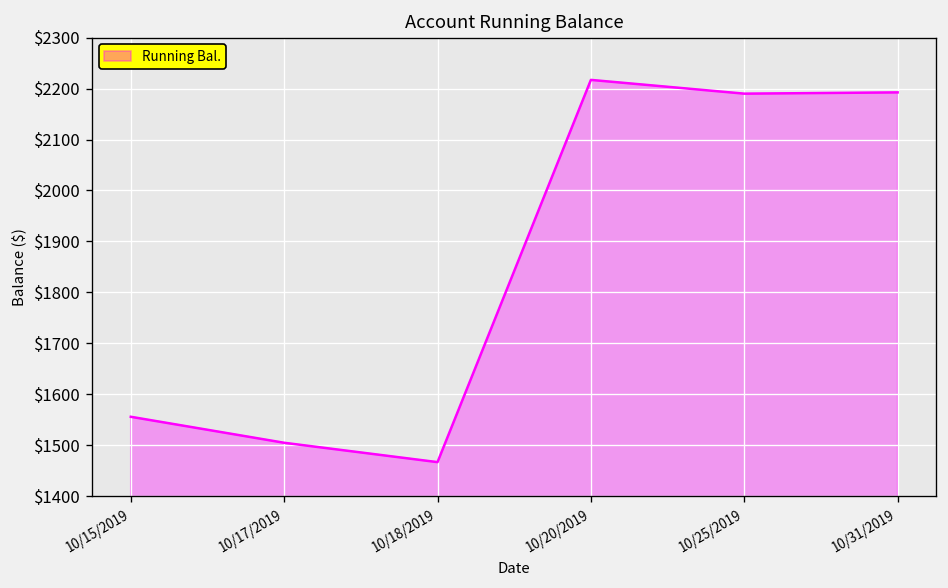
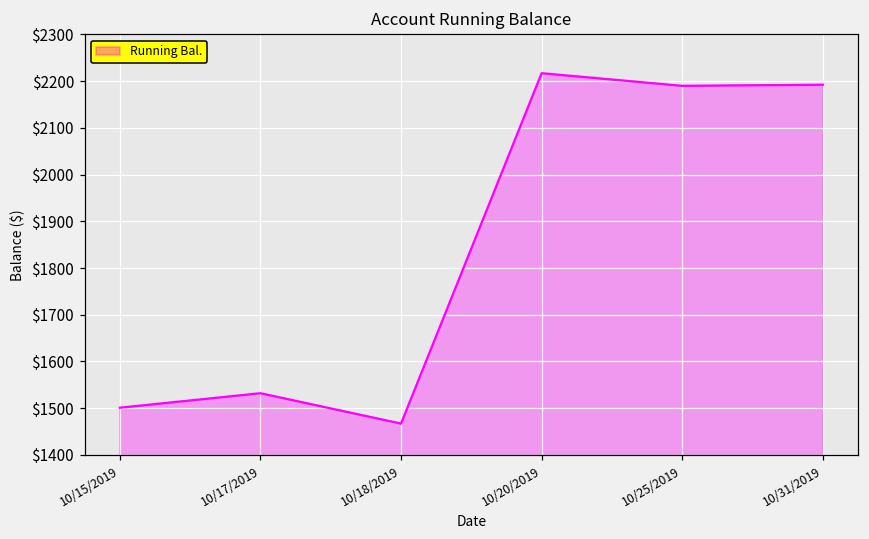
  {
-   "10/15/2019": "$1560",
-   "10/17/2019": "$1510",
+   "10/15/2019": "$1500",
+   "10/17/2019": "$1530",
    "10/18/2019": "$1470",
    "10/20/2019": "$2220",
    "10/25/2019": "$2190",
    "10/31/2019": "$2190"
  }
